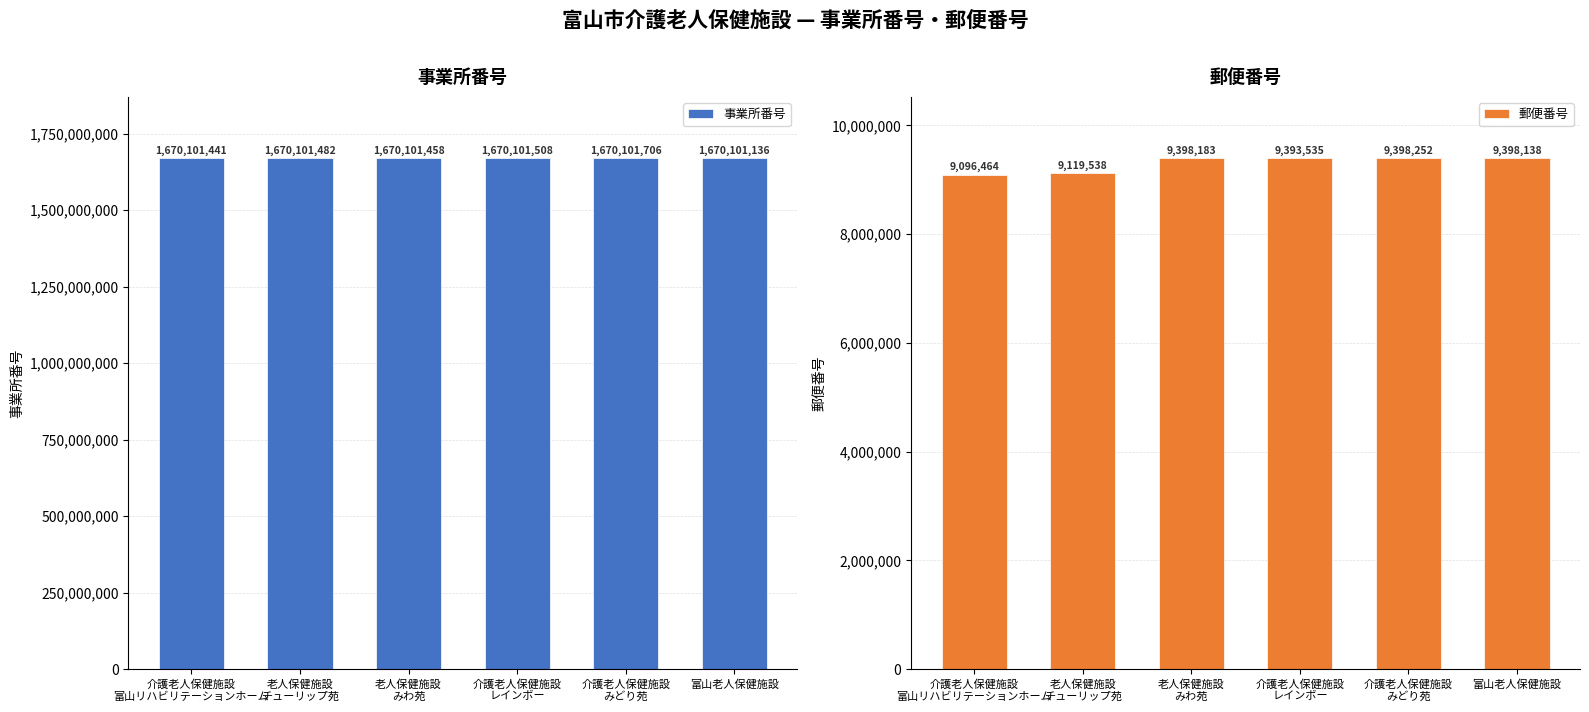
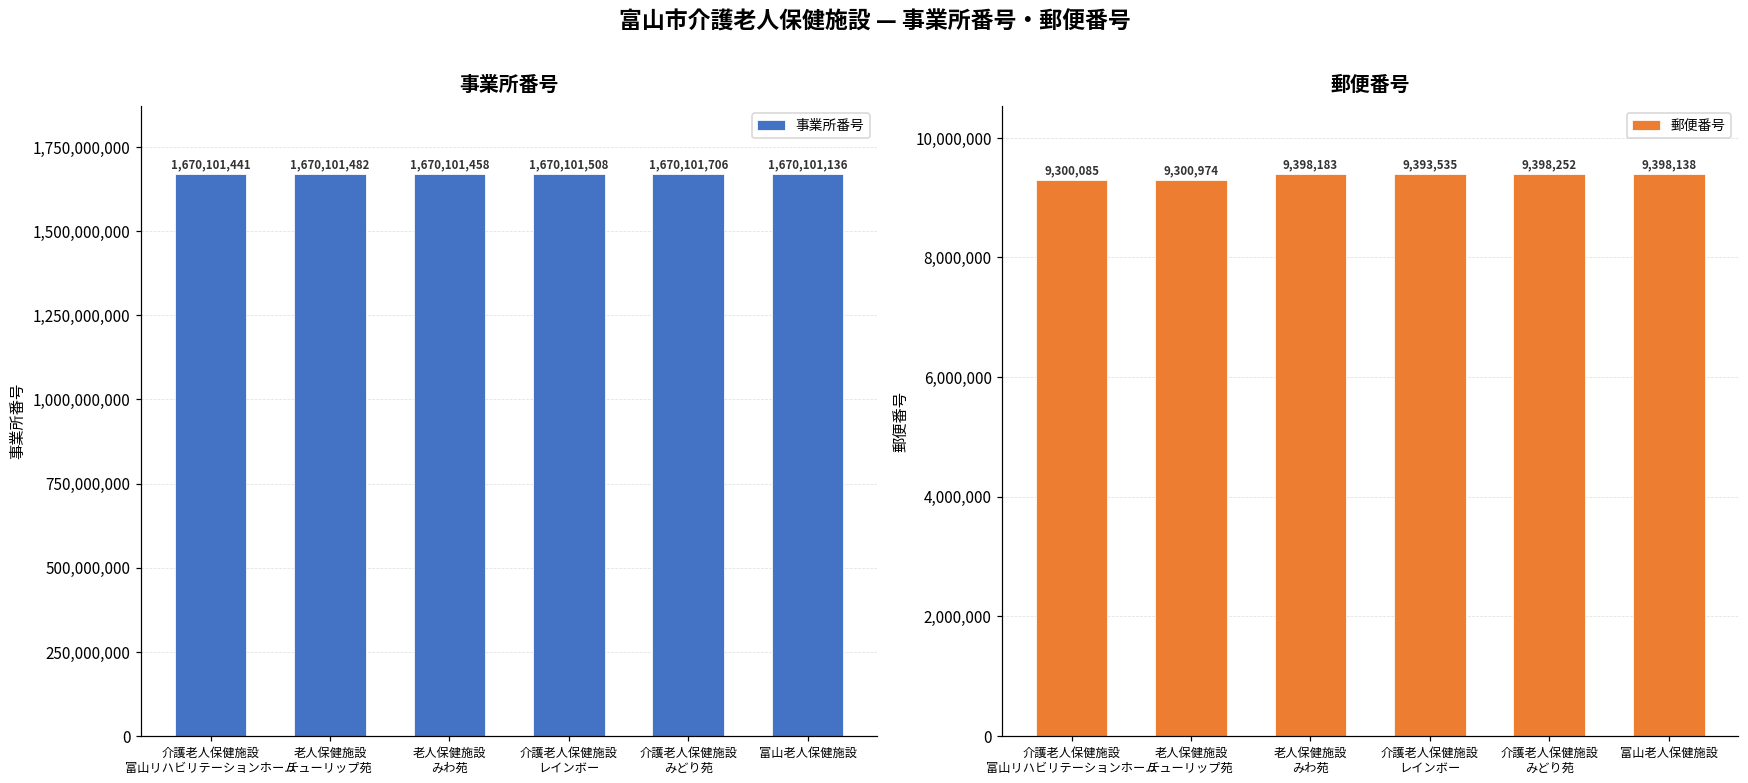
  {
    "事業所番号": {
      "介護老人保健施設 富山リハビリテーションホーム": "1,670,101,441",
      "老人保健施設 チューリップ苑": "1,670,101,482",
      "老人保健施設 みわ苑": "1,670,101,458",
      "介護老人保健施設 レインボー": "1,670,101,508",
      "介護老人保健施設 みどり苑": "1,670,101,706",
      "富山老人保健施設": "1,670,101,136"
    },
    "郵便番号": {
-     "介護老人保健施設 富山リハビリテーションホーム": "9,096,464",
-     "老人保健施設 チューリップ苑": "9,119,538",
+     "介護老人保健施設 富山リハビリテーションホーム": "9,300,085",
+     "老人保健施設 チューリップ苑": "9,300,974",
      "老人保健施設 みわ苑": "9,398,183",
      "介護老人保健施設 レインボー": "9,393,535",
      "介護老人保健施設 みどり苑": "9,398,252",
      "富山老人保健施設": "9,398,138"
    }
  }
